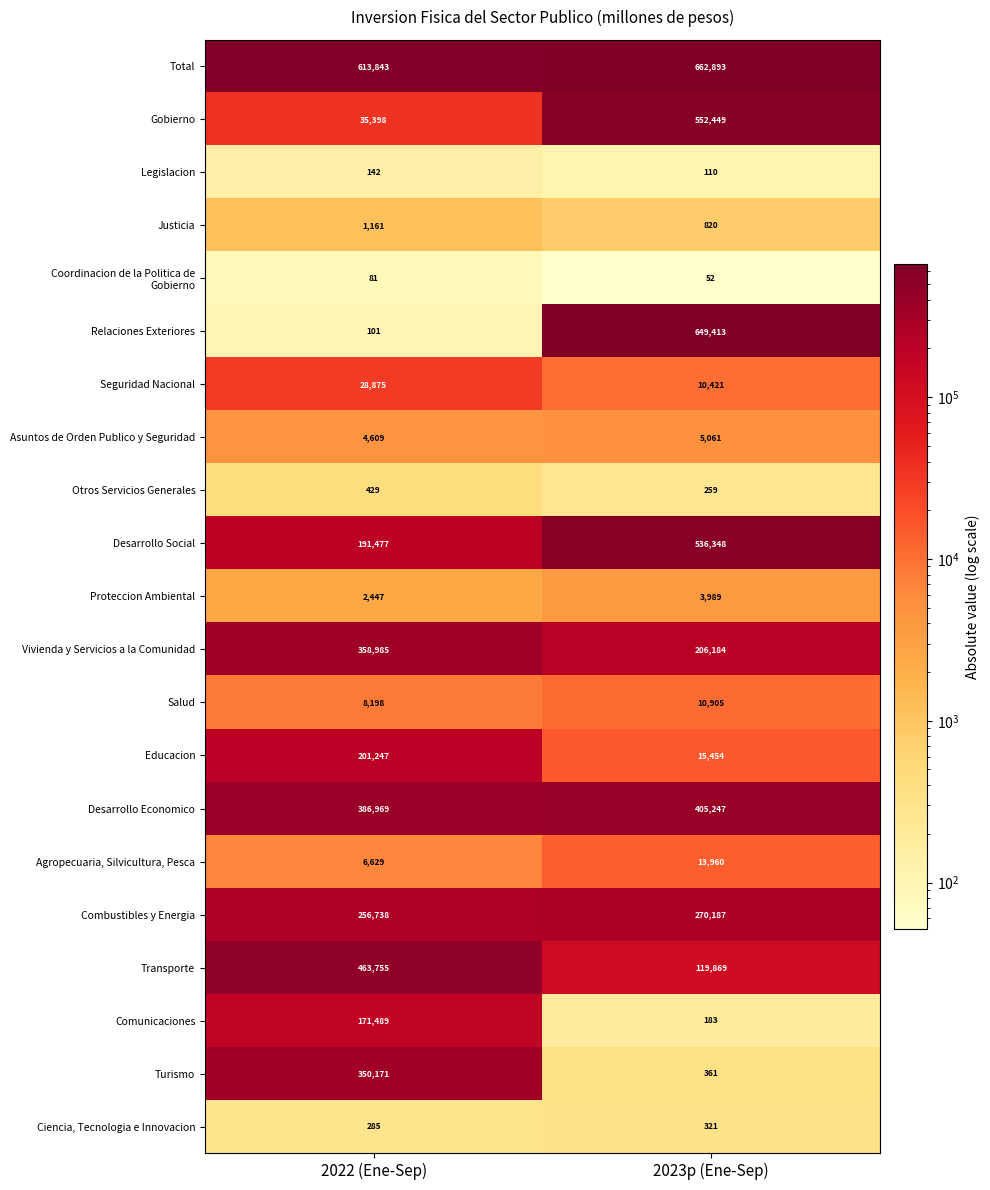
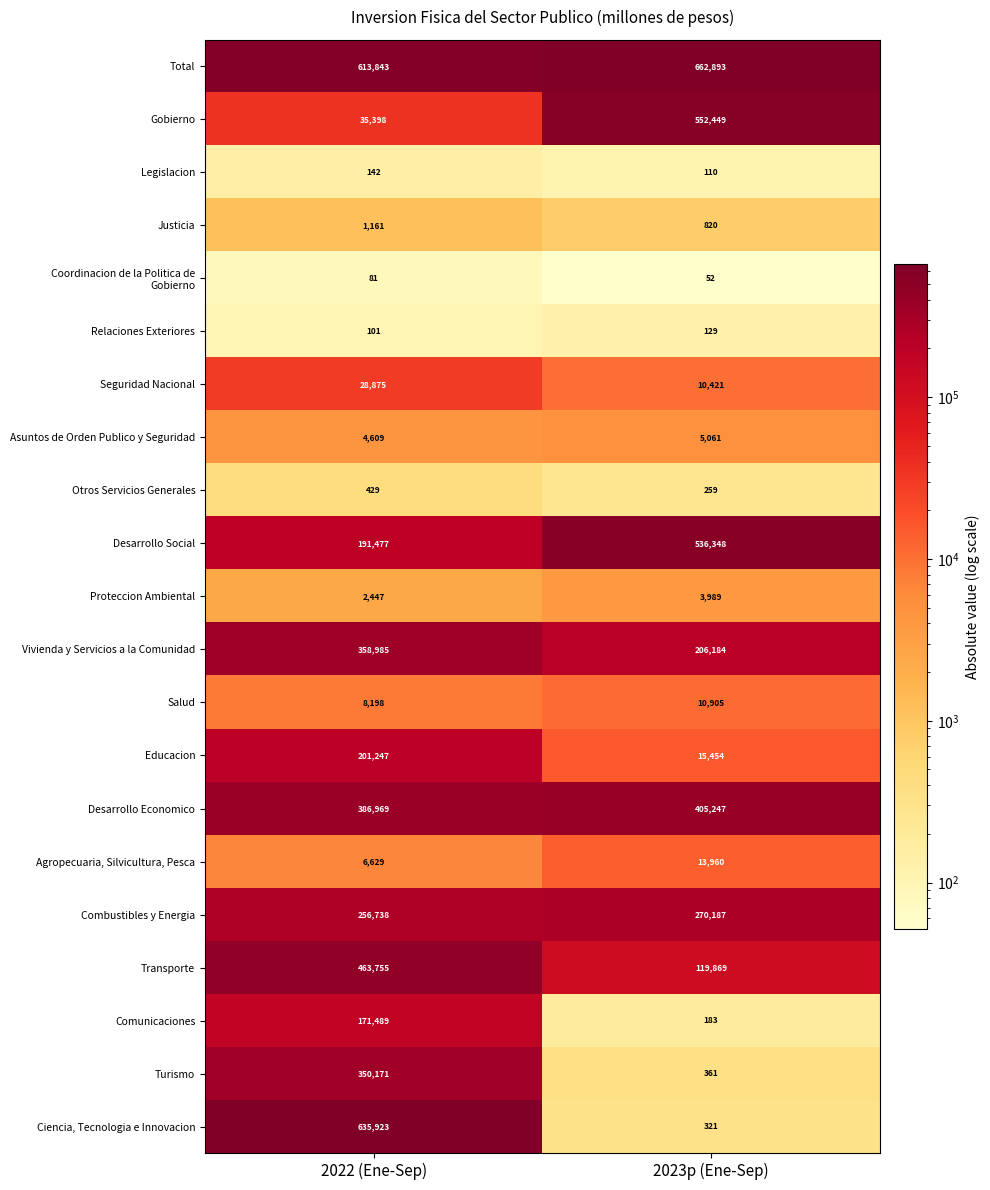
  {
    "Total": {
      "2022 (Ene-Sep)": "613,843",
      "2023p (Ene-Sep)": "662,893"
    },
    "Gobierno": {
      "2022 (Ene-Sep)": "35,398",
      "2023p (Ene-Sep)": "552,449"
    },
    "Legislacion": {
      "2022 (Ene-Sep)": "142",
      "2023p (Ene-Sep)": "110"
    },
    "Justicia": {
      "2022 (Ene-Sep)": "1,161",
      "2023p (Ene-Sep)": "820"
    },
    "Coordinacion de la Politica de Gobierno": {
      "2022 (Ene-Sep)": "81",
      "2023p (Ene-Sep)": "52"
    },
    "Relaciones Exteriores": {
      "2022 (Ene-Sep)": "101",
-     "2023p (Ene-Sep)": "649,413"
+     "2023p (Ene-Sep)": "129"
    },
    "Seguridad Nacional": {
      "2022 (Ene-Sep)": "28,875",
      "2023p (Ene-Sep)": "10,421"
    },
    "Asuntos de Orden Publico y Seguridad": {
      "2022 (Ene-Sep)": "4,609",
      "2023p (Ene-Sep)": "5,061"
    },
    "Otros Servicios Generales": {
      "2022 (Ene-Sep)": "429",
      "2023p (Ene-Sep)": "259"
    },
    "Desarrollo Social": {
      "2022 (Ene-Sep)": "191,477",
      "2023p (Ene-Sep)": "536,348"
    },
    "Proteccion Ambiental": {
      "2022 (Ene-Sep)": "2,447",
      "2023p (Ene-Sep)": "3,989"
    },
    "Vivienda y Servicios a la Comunidad": {
      "2022 (Ene-Sep)": "358,985",
      "2023p (Ene-Sep)": "206,184"
    },
    "Salud": {
      "2022 (Ene-Sep)": "8,198",
      "2023p (Ene-Sep)": "10,905"
    },
    "Educacion": {
      "2022 (Ene-Sep)": "201,247",
      "2023p (Ene-Sep)": "15,454"
    },
    "Desarrollo Economico": {
      "2022 (Ene-Sep)": "386,969",
      "2023p (Ene-Sep)": "405,247"
    },
    "Agropecuaria, Silvicultura, Pesca": {
      "2022 (Ene-Sep)": "6,629",
      "2023p (Ene-Sep)": "13,960"
    },
    "Combustibles y Energia": {
      "2022 (Ene-Sep)": "256,738",
      "2023p (Ene-Sep)": "270,187"
    },
    "Transporte": {
      "2022 (Ene-Sep)": "463,755",
      "2023p (Ene-Sep)": "119,869"
    },
    "Comunicaciones": {
      "2022 (Ene-Sep)": "171,489",
      "2023p (Ene-Sep)": "183"
    },
    "Turismo": {
      "2022 (Ene-Sep)": "350,171",
      "2023p (Ene-Sep)": "361"
    },
    "Ciencia, Tecnologia e Innovacion": {
-     "2022 (Ene-Sep)": "285",
+     "2022 (Ene-Sep)": "635,923",
      "2023p (Ene-Sep)": "321"
    }
  }
